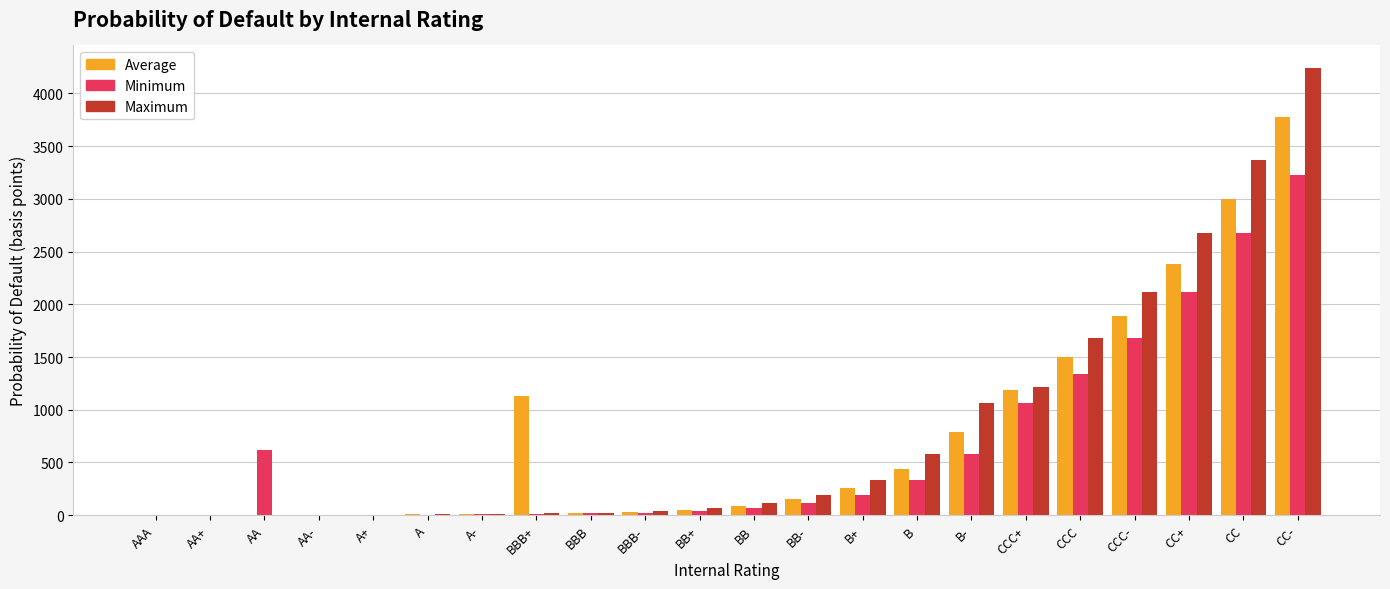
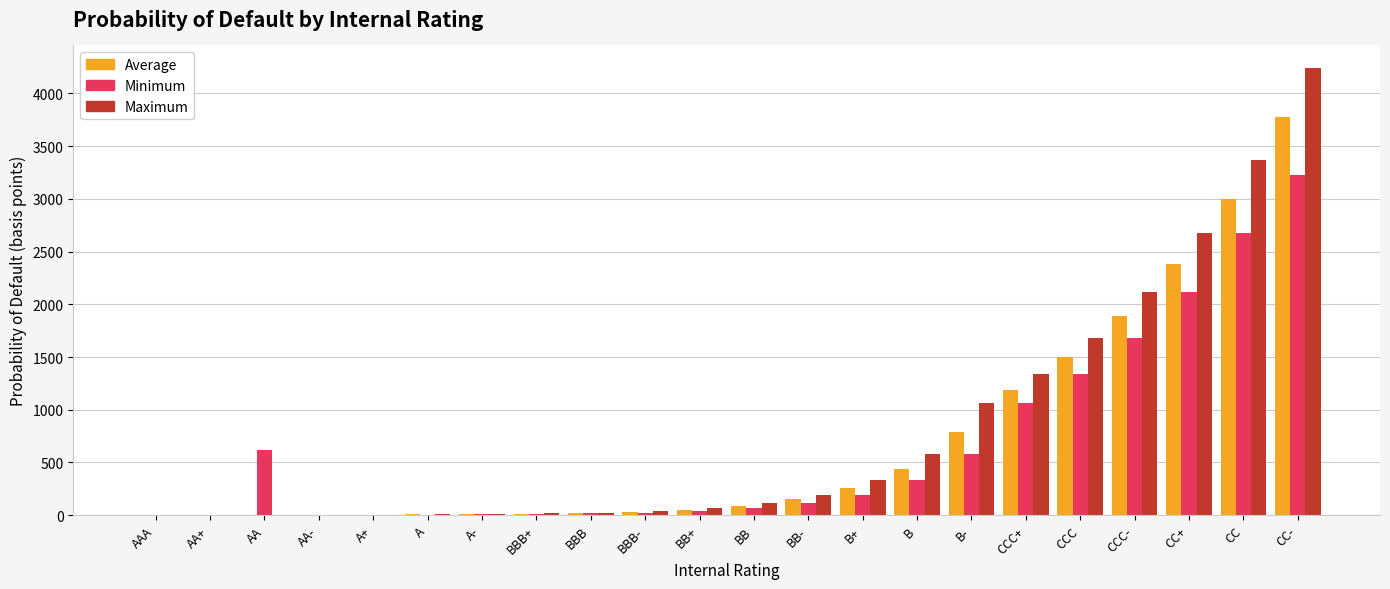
  {
    "Average": {
-     "BBB+": 1130,
+     "BBB+": 10,
      "BBB-": 30,
      "BB+": 50,
      "BB": 90,
      "BB-": 150,
      "B+": 260,
      "B": 440,
      "B-": 790,
      "CCC+": 1190,
      "CCC": 1500,
      "CCC-": 1890,
      "CC+": 2380,
      "CC": 3000,
      "CC-": 3780
    },
    "Minimum": {
      "AAA": 0,
      "AA": 620,
      "BBB-": 20,
      "BB+": 40,
      "BB": 70,
      "BB-": 120,
      "B+": 190,
      "B": 340,
      "B-": 580,
      "CCC+": 1060,
      "CCC": 1340,
      "CCC-": 1680,
      "CC+": 2120,
      "CC": 2670,
      "CC-": 3230
    },
    "Maximum": {
      "BBB": 20,
      "BBB-": 40,
      "BB+": 70,
      "BB": 120,
      "BB-": 190,
      "B+": 340,
      "B": 580,
      "B-": 1060,
-     "CCC+": 1220,
+     "CCC+": 1340,
      "CCC": 1680,
      "CCC-": 2120,
      "CC+": 2670,
      "CC": 3370,
      "CC-": 4240
    }
  }
